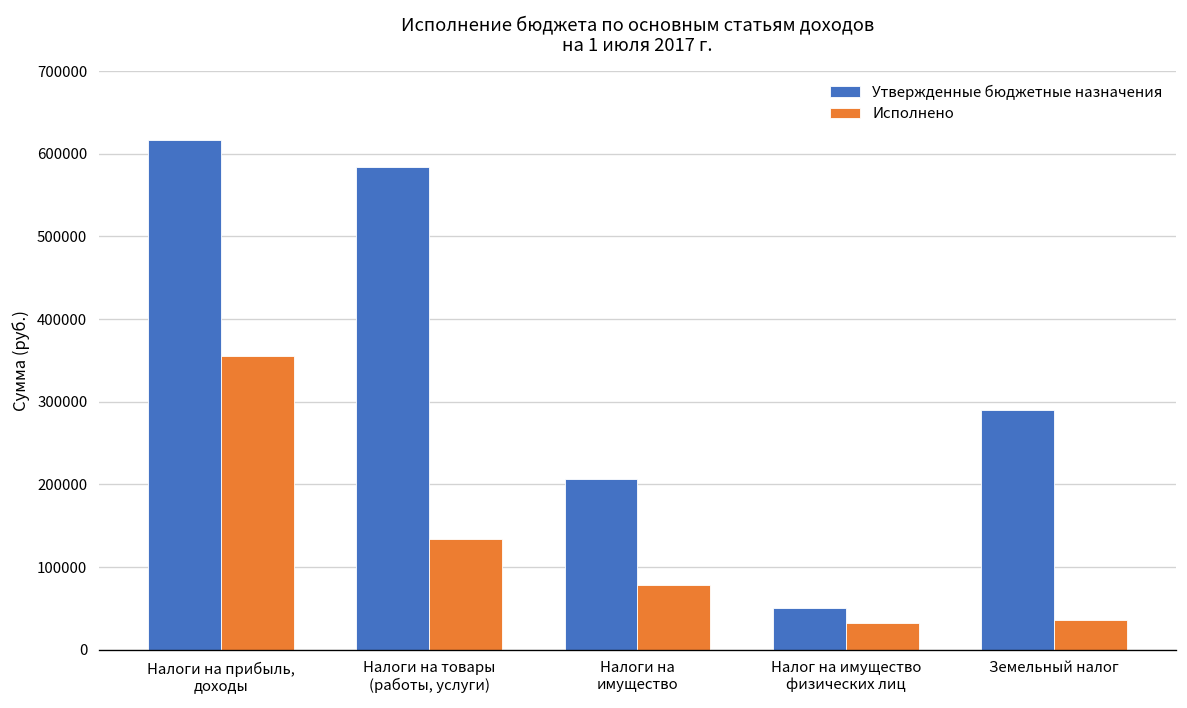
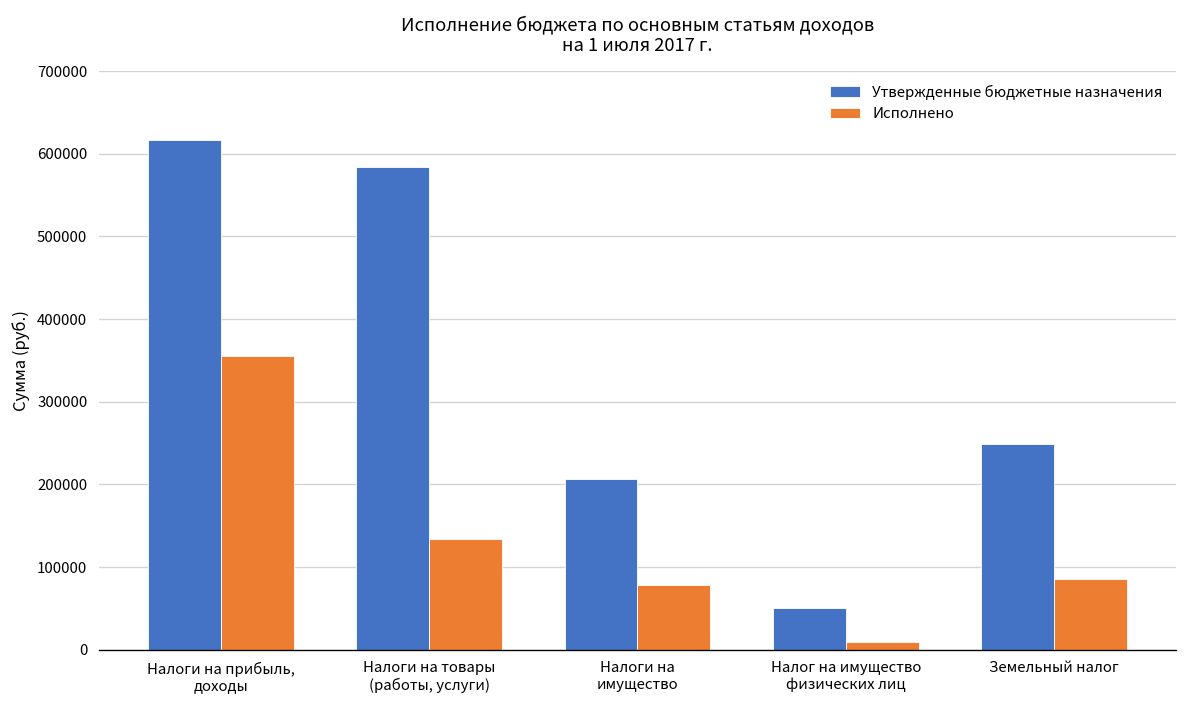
  {
    "Утвержденные бюджетные назначения": {
      "Налоги на прибыль, доходы": 620000,
      "Налоги на товары (работы, услуги)": 580000,
      "Налоги на имущество": 210000,
      "Налог на имущество физических лиц": 50000,
-     "Земельный налог": 290000
+     "Земельный налог": 250000
    },
    "Исполнено": {
      "Налоги на прибыль, доходы": 360000,
      "Налоги на товары (работы, услуги)": 130000,
      "Налоги на имущество": 80000,
-     "Налог на имущество физических лиц": 30000,
-     "Земельный налог": 40000
+     "Налог на имущество физических лиц": 10000,
+     "Земельный налог": 90000
    }
  }
